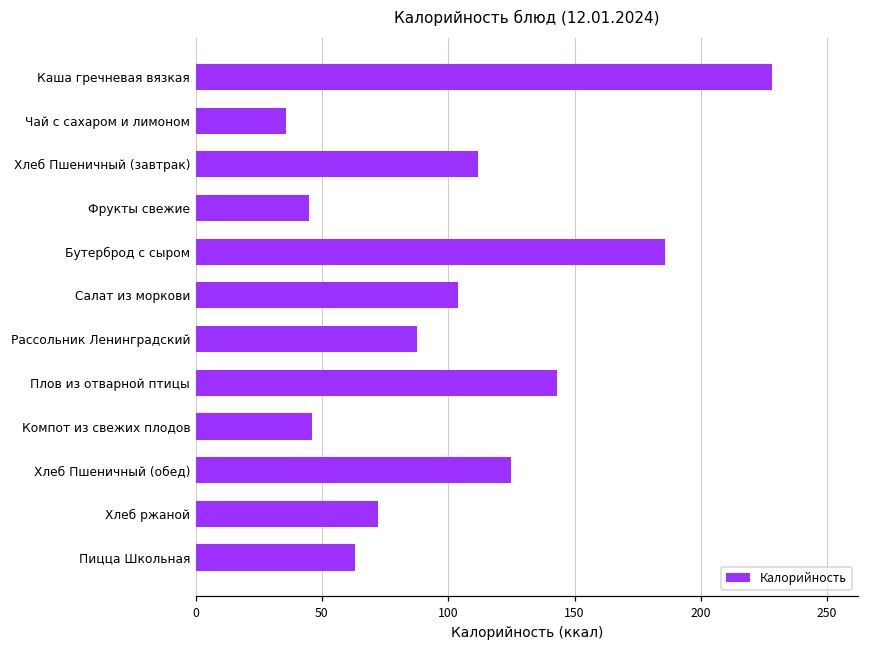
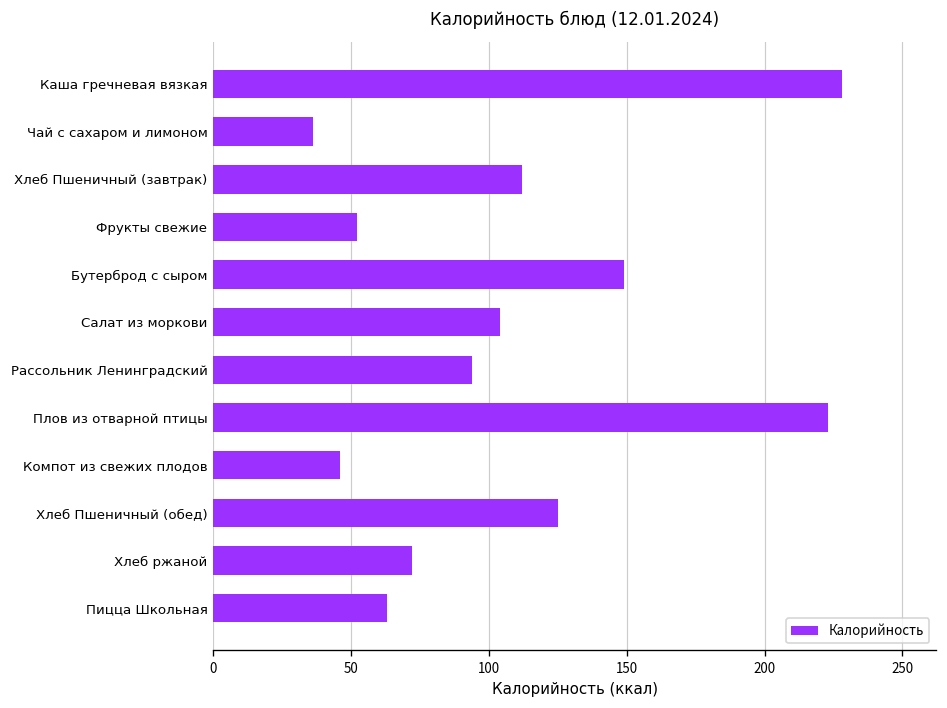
  {
    "Каша гречневая вязкая": 228,
    "Чай с сахаром и лимоном": 36,
    "Хлеб Пшеничный (завтрак)": 112,
-   "Фрукты свежие": 45,
-   "Бутерброд с сыром": 186,
+   "Фрукты свежие": 52,
+   "Бутерброд с сыром": 149,
    "Салат из моркови": 104,
-   "Рассольник Ленинградский": 88,
-   "Плов из отварной птицы": 143,
+   "Рассольник Ленинградский": 94,
+   "Плов из отварной птицы": 223,
    "Компот из свежих плодов": 46,
    "Хлеб Пшеничный (обед)": 125,
    "Хлеб ржаной": 72,
    "Пицца Школьная": 63
  }
